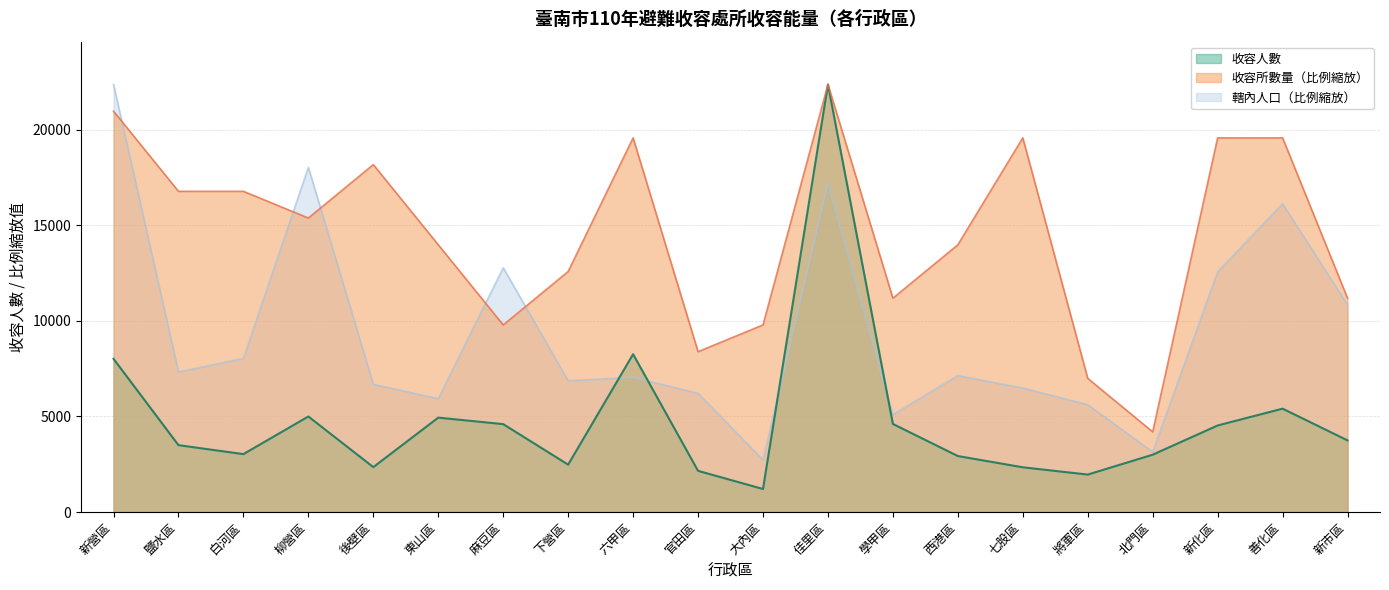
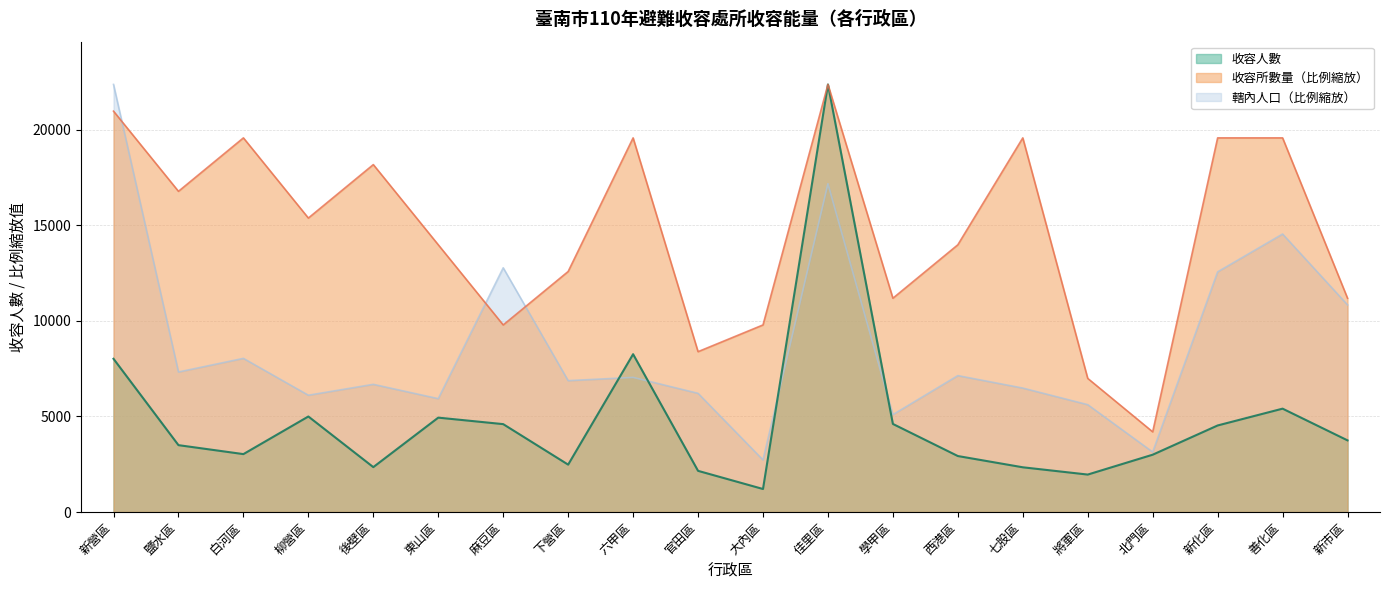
  {
    "轄內人口（比例縮放）": {
      "新營區": 22400,
      "鹽水區": 7300,
      "白河區": 8000,
-     "柳營區": 18000,
+     "柳營區": 6100,
      "後壁區": 6700,
      "東山區": 5900,
      "麻豆區": 12800,
      "下營區": 6900,
      "六甲區": 7000,
      "官田區": 6200,
      "大內區": 2700,
      "佳里區": 17200,
      "學甲區": 5100,
      "西港區": 7100,
      "七股區": 6500,
      "將軍區": 5600,
      "北門區": 3100,
      "新化區": 12600,
-     "善化區": 16100,
+     "善化區": 14600,
      "新市區": 10800
    },
    "收容人數": {
      "新營區": 8000,
      "鹽水區": 3500,
      "白河區": 3000,
      "柳營區": 5000,
      "後壁區": 2400,
      "東山區": 4900,
      "麻豆區": 4600,
      "下營區": 2500,
      "六甲區": 8300,
      "官田區": 2200,
      "大內區": 1200,
      "學甲區": 4600,
      "西港區": 2900,
      "七股區": 2300,
      "將軍區": 2000,
      "北門區": 3000,
      "新化區": 4500,
      "善化區": 5400,
      "新市區": 3800
    },
    "收容所數量（比例縮放）": {
      "新營區": 21000,
      "鹽水區": 16800,
-     "白河區": 16800,
+     "白河區": 19600,
      "柳營區": 15400,
      "後壁區": 18200,
      "東山區": 14000,
      "麻豆區": 9800,
      "下營區": 12600,
      "六甲區": 19600,
      "官田區": 8400,
      "大內區": 9800,
      "學甲區": 11200,
      "西港區": 14000,
      "七股區": 19600,
      "將軍區": 7000,
      "北門區": 4200,
      "新化區": 19600,
      "善化區": 19600,
      "新市區": 11200
    }
  }
